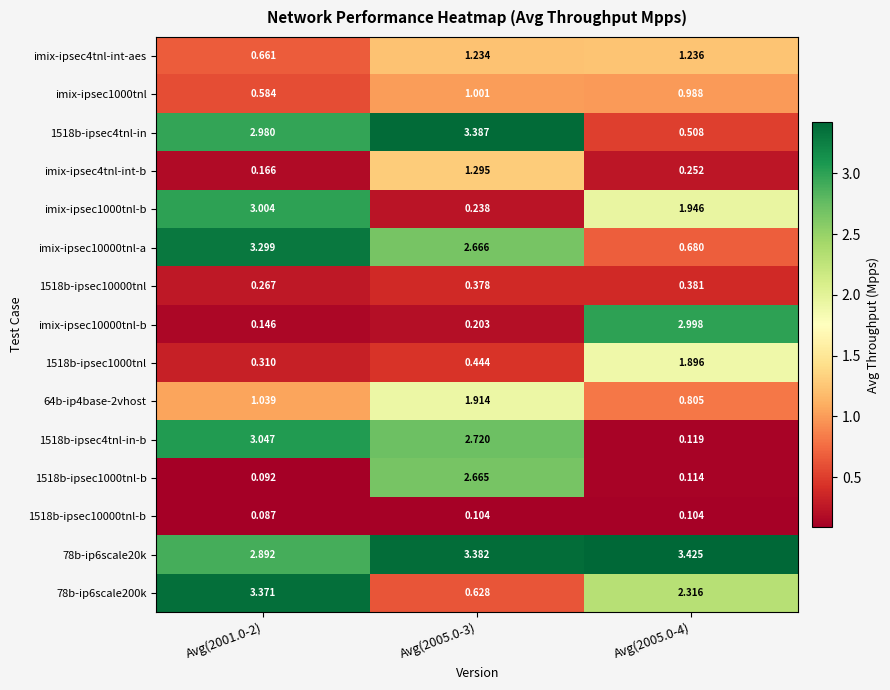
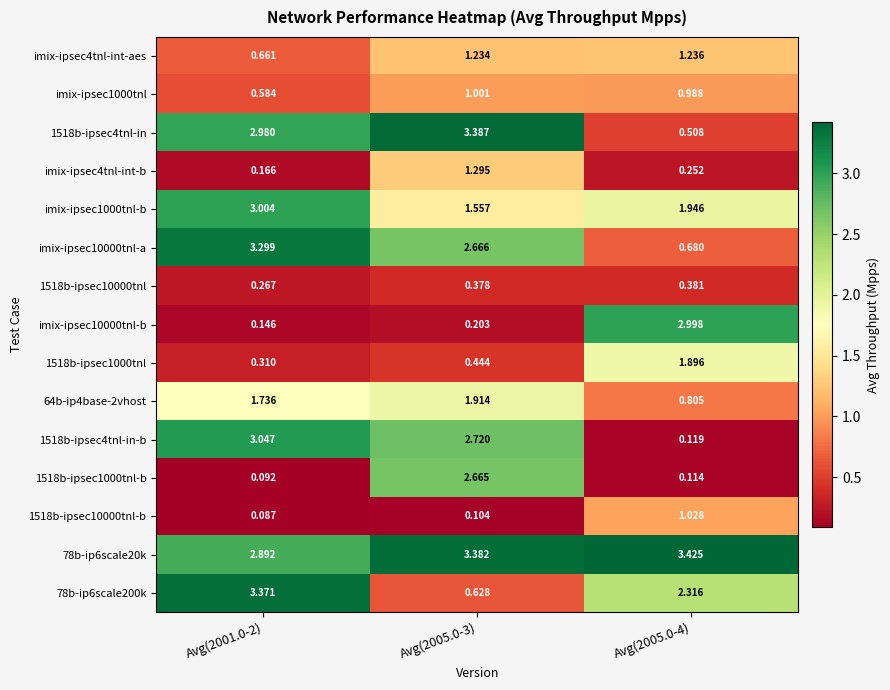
  {
    "imix-ipsec4tnl-int-aes": {
      "Avg(2001.0-2)": 0.661,
      "Avg(2005.0-3)": 1.234,
      "Avg(2005.0-4)": 1.236
    },
    "imix-ipsec1000tnl": {
      "Avg(2001.0-2)": 0.584,
      "Avg(2005.0-3)": 1.001,
      "Avg(2005.0-4)": 0.988
    },
    "1518b-ipsec4tnl-in": {
      "Avg(2001.0-2)": 2.980,
      "Avg(2005.0-3)": 3.387,
      "Avg(2005.0-4)": 0.508
    },
    "imix-ipsec4tnl-int-b": {
      "Avg(2001.0-2)": 0.166,
      "Avg(2005.0-3)": 1.295,
      "Avg(2005.0-4)": 0.252
    },
    "imix-ipsec1000tnl-b": {
      "Avg(2001.0-2)": 3.004,
-     "Avg(2005.0-3)": 0.238,
+     "Avg(2005.0-3)": 1.557,
      "Avg(2005.0-4)": 1.946
    },
    "imix-ipsec10000tnl-a": {
      "Avg(2001.0-2)": 3.299,
      "Avg(2005.0-3)": 2.666,
      "Avg(2005.0-4)": 0.680
    },
    "1518b-ipsec10000tnl": {
      "Avg(2001.0-2)": 0.267,
      "Avg(2005.0-3)": 0.378,
      "Avg(2005.0-4)": 0.381
    },
    "imix-ipsec10000tnl-b": {
      "Avg(2001.0-2)": 0.146,
      "Avg(2005.0-3)": 0.203,
      "Avg(2005.0-4)": 2.998
    },
    "1518b-ipsec1000tnl": {
      "Avg(2001.0-2)": 0.310,
      "Avg(2005.0-3)": 0.444,
      "Avg(2005.0-4)": 1.896
    },
    "64b-ip4base-2vhost": {
-     "Avg(2001.0-2)": 1.039,
+     "Avg(2001.0-2)": 1.736,
      "Avg(2005.0-3)": 1.914,
      "Avg(2005.0-4)": 0.805
    },
    "1518b-ipsec4tnl-in-b": {
      "Avg(2001.0-2)": 3.047,
      "Avg(2005.0-3)": 2.720,
      "Avg(2005.0-4)": 0.119
    },
    "1518b-ipsec1000tnl-b": {
      "Avg(2001.0-2)": 0.092,
      "Avg(2005.0-3)": 2.665,
      "Avg(2005.0-4)": 0.114
    },
    "1518b-ipsec10000tnl-b": {
      "Avg(2001.0-2)": 0.087,
      "Avg(2005.0-3)": 0.104,
-     "Avg(2005.0-4)": 0.104
+     "Avg(2005.0-4)": 1.028
    },
    "78b-ip6scale20k": {
      "Avg(2001.0-2)": 2.892,
      "Avg(2005.0-3)": 3.382,
      "Avg(2005.0-4)": 3.425
    },
    "78b-ip6scale200k": {
      "Avg(2001.0-2)": 3.371,
      "Avg(2005.0-3)": 0.628,
      "Avg(2005.0-4)": 2.316
    }
  }
